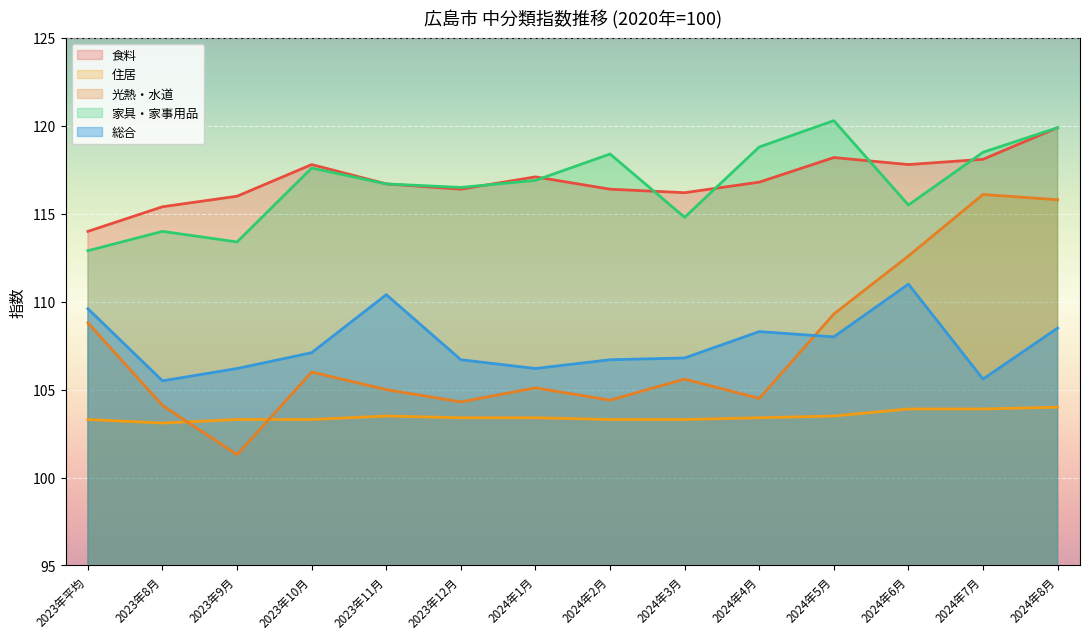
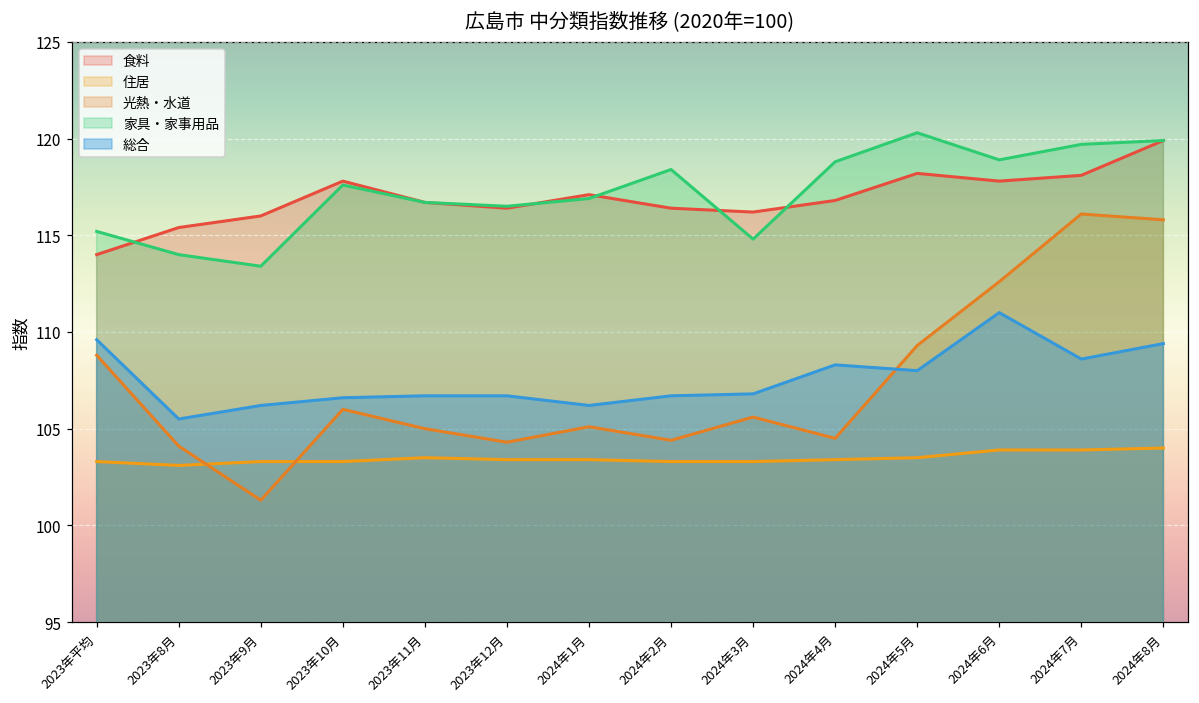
  {
    "家具・家事用品": {
-     "2023年平均": 112.9,
+     "2023年平均": 115.2,
      "2023年8月": 114.0,
      "2023年9月": 113.4,
      "2023年10月": 117.6,
      "2024年1月": 116.9,
      "2024年2月": 118.4,
      "2024年3月": 114.8,
      "2024年4月": 118.8,
      "2024年5月": 120.3,
-     "2024年6月": 115.5,
-     "2024年7月": 118.5
+     "2024年6月": 118.9,
+     "2024年7月": 119.7
    },
    "総合": {
      "2023年平均": 109.6,
      "2023年8月": 105.5,
      "2023年9月": 106.2,
-     "2023年10月": 107.1,
-     "2023年11月": 110.4,
+     "2023年10月": 106.6,
+     "2023年11月": 106.7,
      "2023年12月": 106.7,
      "2024年1月": 106.2,
      "2024年2月": 106.7,
      "2024年3月": 106.8,
      "2024年4月": 108.3,
      "2024年5月": 108.0,
      "2024年6月": 111.0,
-     "2024年7月": 105.6,
-     "2024年8月": 108.5
+     "2024年7月": 108.6,
+     "2024年8月": 109.4
    }
  }
